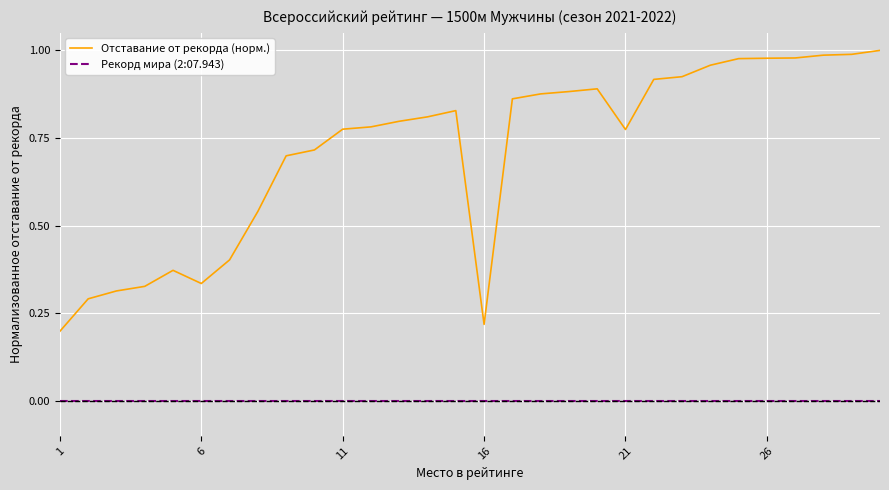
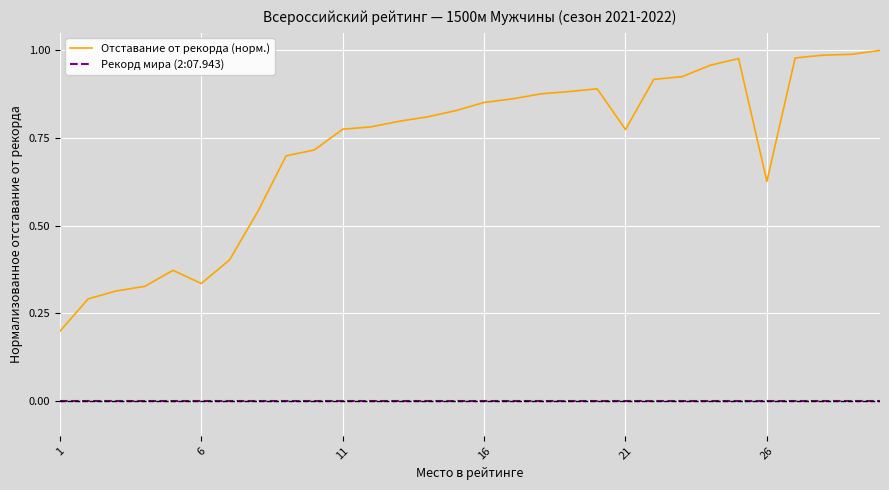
  {
    "Отставание от рекорда (норм.)": {
      "1": 0.20,
      "6": 0.33,
      "11": 0.78,
-     "16": 0.22,
+     "16": 0.85,
      "21": 0.77,
-     "26": 0.98
+     "26": 0.63
    },
    "Рекорд мира (2:07.943)": {
      "1": 0.00,
      "6": 0.00,
      "11": 0.00,
      "16": 0.00,
      "21": 0.00,
      "26": 0.00
    }
  }
